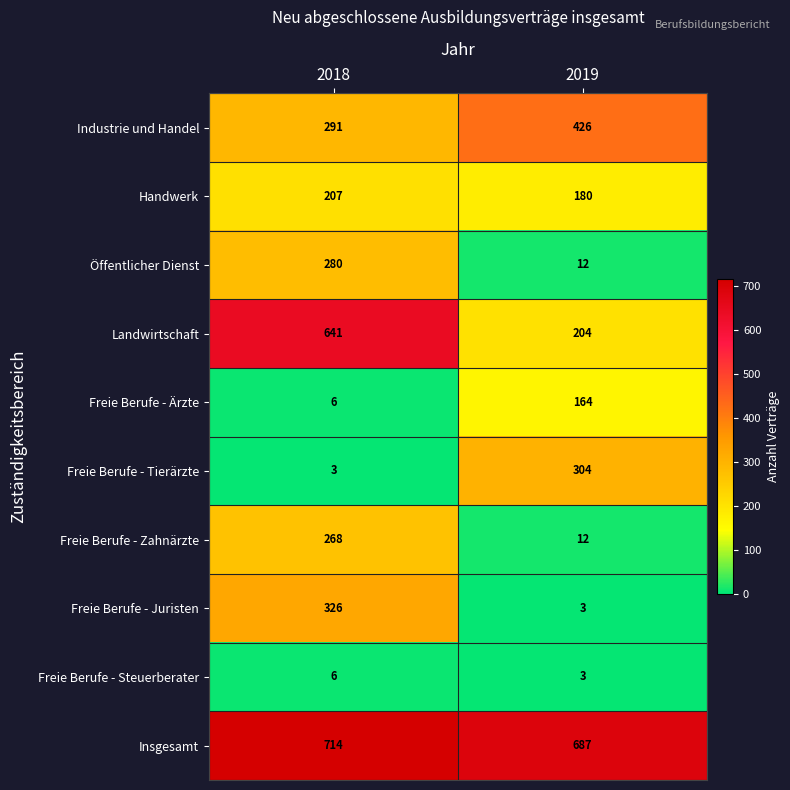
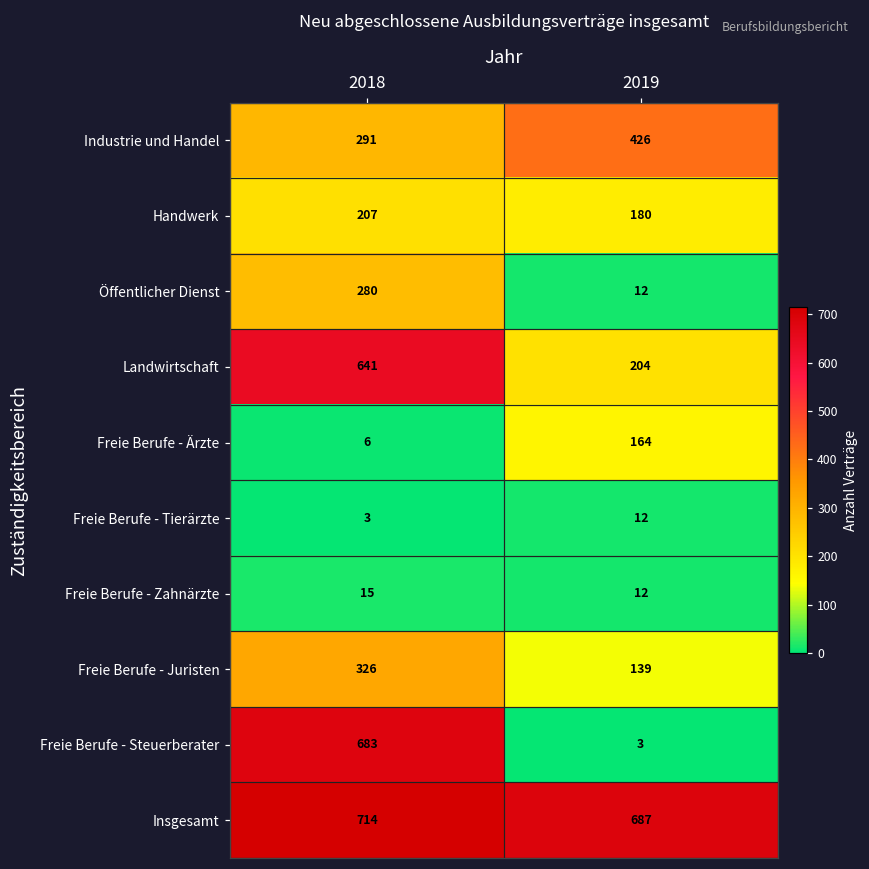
  {
    "Industrie und Handel": {
      "2018": 291,
      "2019": 426
    },
    "Handwerk": {
      "2018": 207,
      "2019": 180
    },
    "Öffentlicher Dienst": {
      "2018": 280,
      "2019": 12
    },
    "Landwirtschaft": {
      "2018": 641,
      "2019": 204
    },
    "Freie Berufe - Ärzte": {
      "2018": 6,
      "2019": 164
    },
    "Freie Berufe - Tierärzte": {
      "2018": 3,
-     "2019": 304
+     "2019": 12
    },
    "Freie Berufe - Zahnärzte": {
-     "2018": 268,
+     "2018": 15,
      "2019": 12
    },
    "Freie Berufe - Juristen": {
      "2018": 326,
-     "2019": 3
+     "2019": 139
    },
    "Freie Berufe - Steuerberater": {
-     "2018": 6,
+     "2018": 683,
      "2019": 3
    },
    "Insgesamt": {
      "2018": 714,
      "2019": 687
    }
  }
